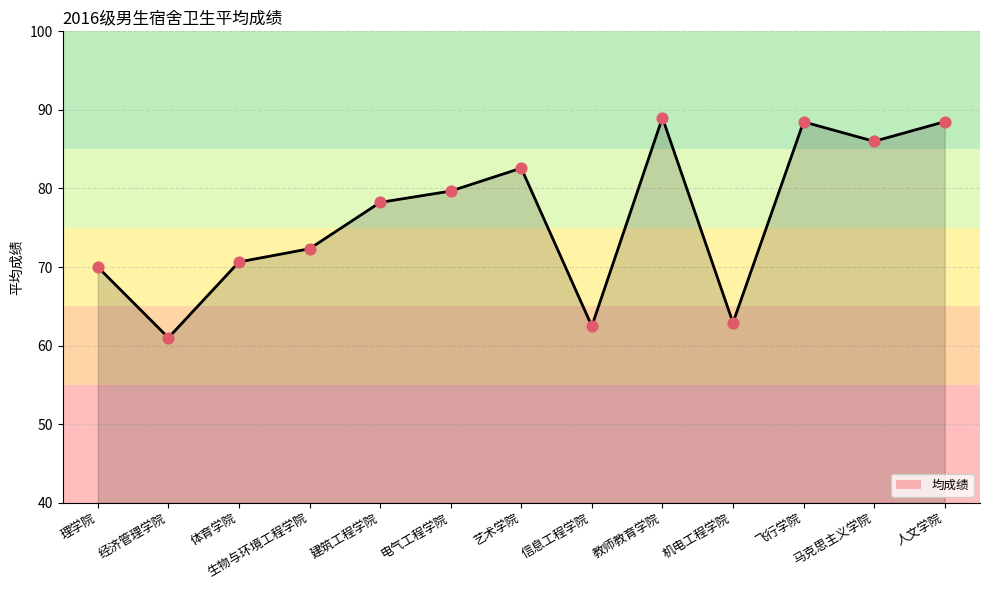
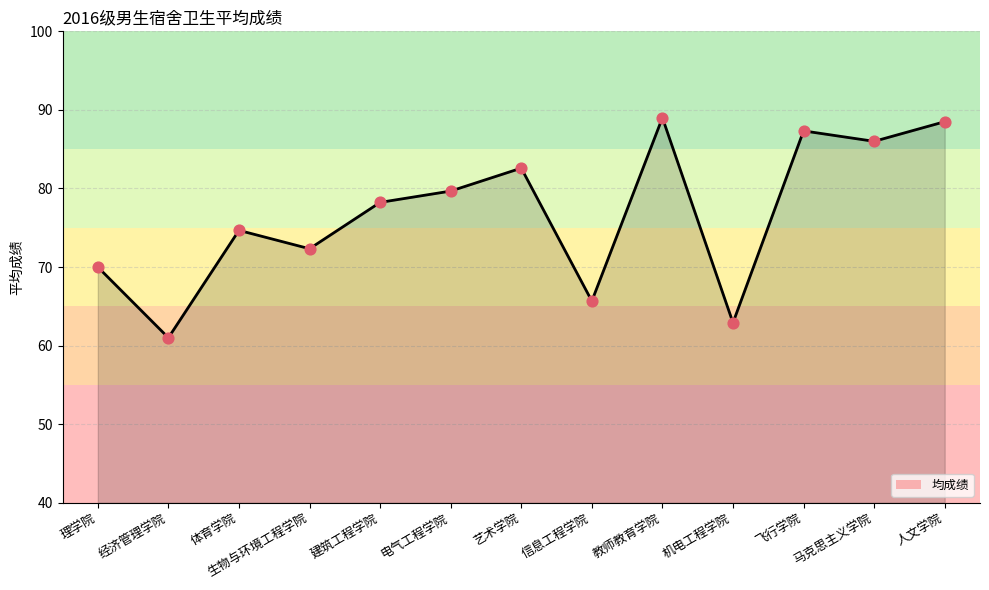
  {
    "理学院": 70,
    "经济管理学院": 61,
-   "体育学院": 71,
+   "体育学院": 75,
    "生物与环境工程学院": 72,
    "建筑工程学院": 78,
    "电气工程学院": 80,
    "艺术学院": 83,
-   "信息工程学院": 62,
+   "信息工程学院": 66,
    "教师教育学院": 89,
    "机电工程学院": 63,
-   "飞行学院": 88,
+   "飞行学院": 87,
    "马克思主义学院": 86,
    "人文学院": 89
  }
